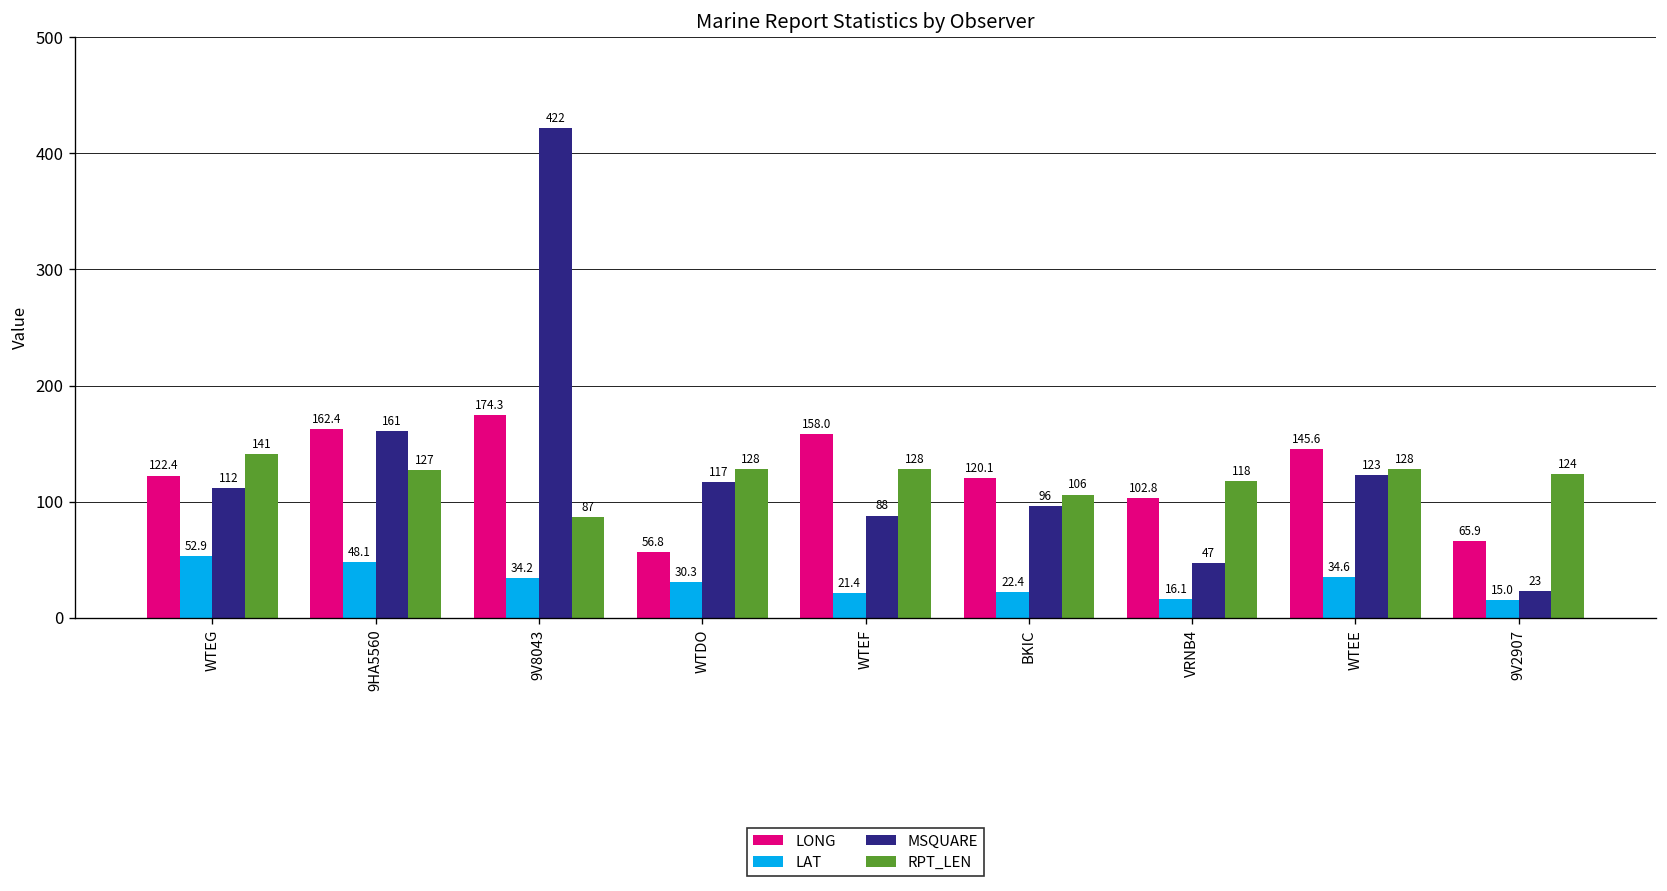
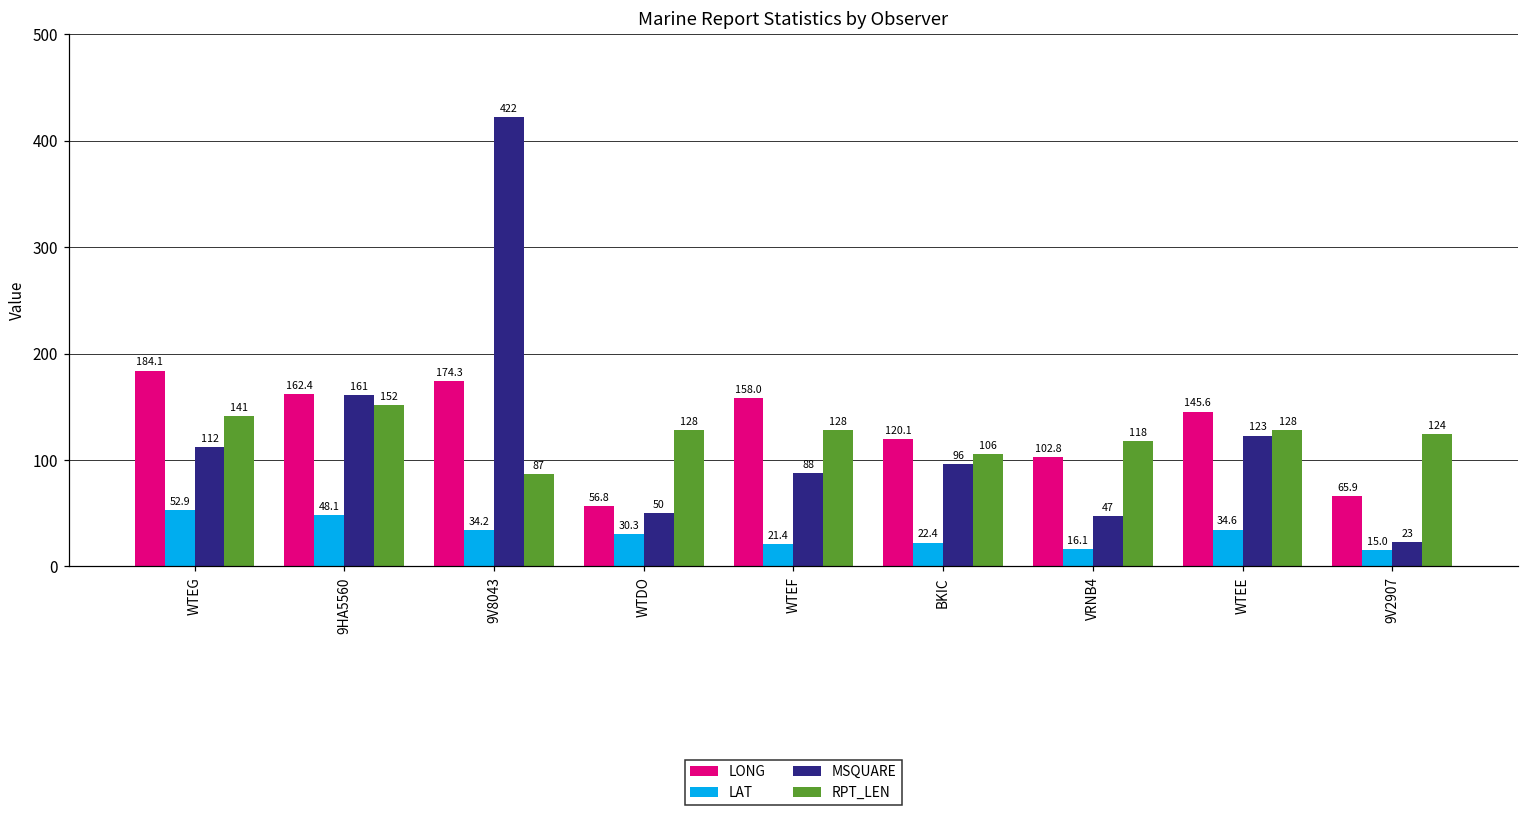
  {
    "LONG": {
-     "WTEG": 122.4,
+     "WTEG": 184.1,
      "9HA5560": 162.4,
      "9V8043": 174.3,
      "WTDO": 56.8,
      "WTEF": 158.0,
      "BKIC": 120.1,
      "VRNB4": 102.8,
      "WTEE": 145.6,
      "9V2907": 65.9
    },
    "LAT": {
      "WTEG": 52.9,
      "9HA5560": 48.1,
      "9V8043": 34.2,
      "WTDO": 30.3,
      "WTEF": 21.4,
      "BKIC": 22.4,
      "VRNB4": 16.1,
      "WTEE": 34.6,
      "9V2907": 15.0
    },
    "MSQUARE": {
      "WTEG": 112,
      "9HA5560": 161,
      "9V8043": 422,
-     "WTDO": 117,
+     "WTDO": 50,
      "WTEF": 88,
      "BKIC": 96,
      "VRNB4": 47,
      "WTEE": 123,
      "9V2907": 23
    },
    "RPT_LEN": {
      "WTEG": 141,
-     "9HA5560": 127,
+     "9HA5560": 152,
      "9V8043": 87,
      "WTDO": 128,
      "WTEF": 128,
      "BKIC": 106,
      "VRNB4": 118,
      "WTEE": 128,
      "9V2907": 124
    }
  }
